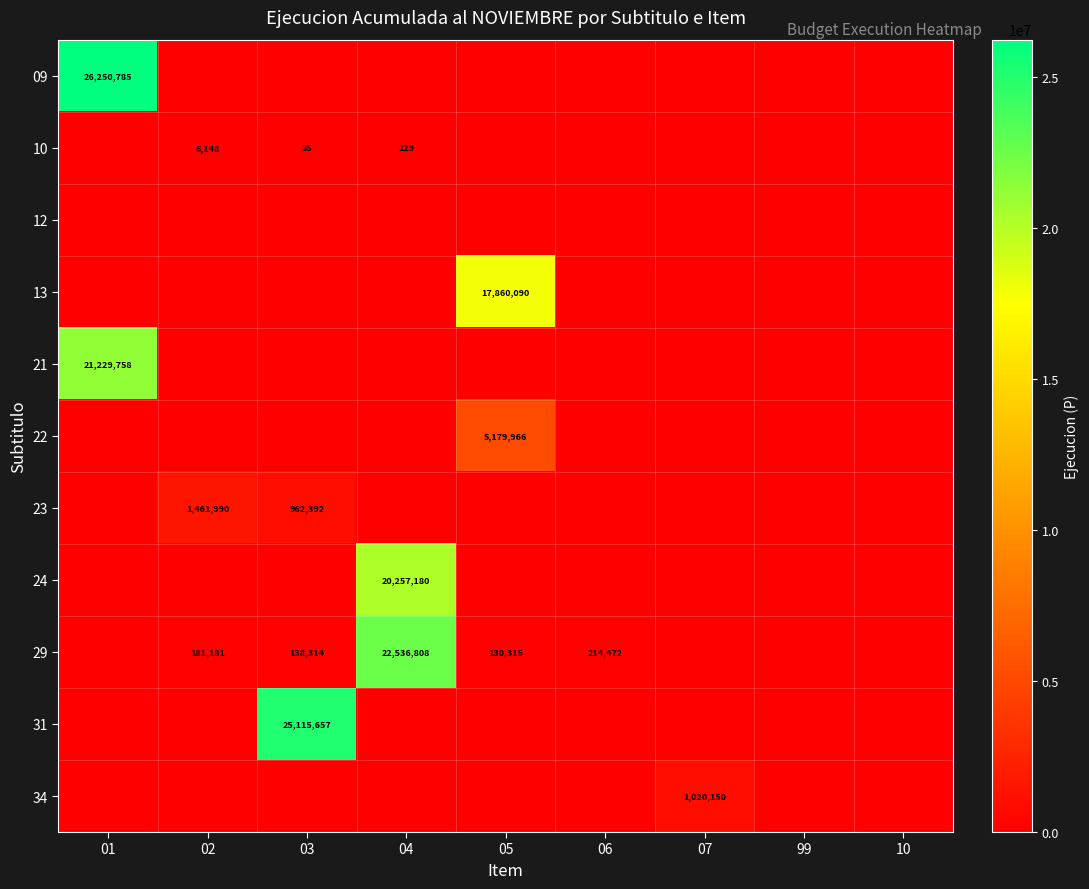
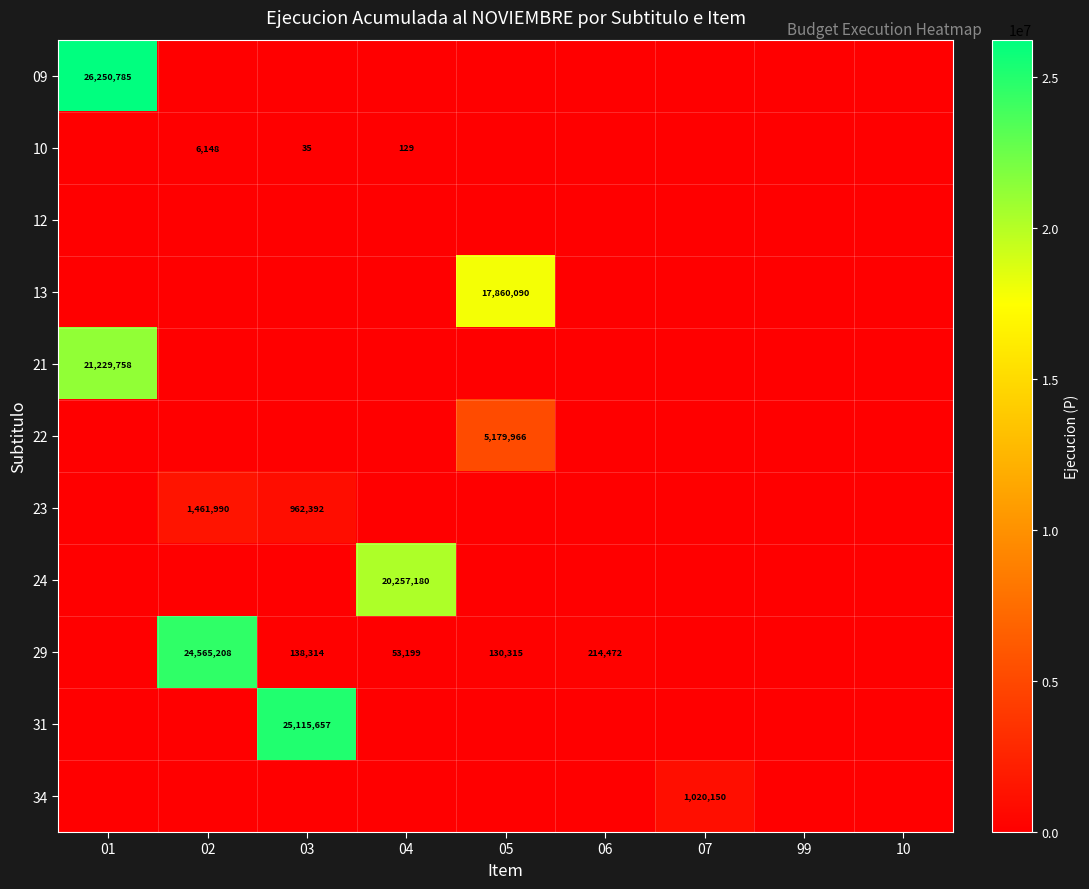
  {
    "09": {
      "01": "26,250,785"
    },
    "10": {
      "02": "6,148",
      "03": "35",
      "04": "129"
    },
    "13": {
      "05": "17,860,090"
    },
    "21": {
      "01": "21,229,758"
    },
    "22": {
      "05": "5,179,966"
    },
    "23": {
      "02": "1,461,990",
      "03": "962,392"
    },
    "24": {
      "04": "20,257,180"
    },
    "29": {
-     "02": "181,181",
+     "02": "24,565,208",
      "03": "138,314",
-     "04": "22,536,808",
+     "04": "53,199",
      "05": "130,315",
      "06": "214,472"
    },
    "31": {
      "03": "25,115,657"
    },
    "34": {
      "07": "1,020,150"
    }
  }
